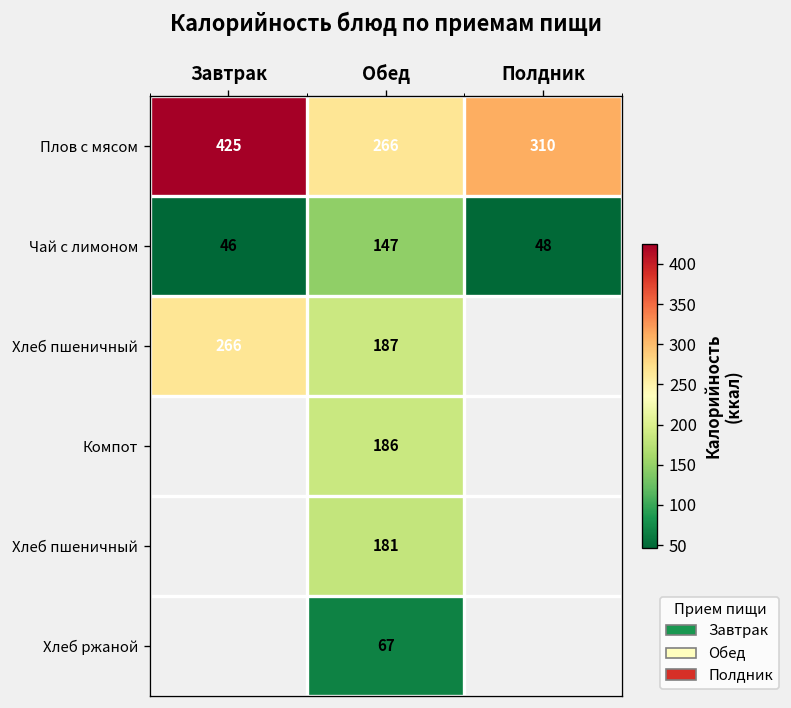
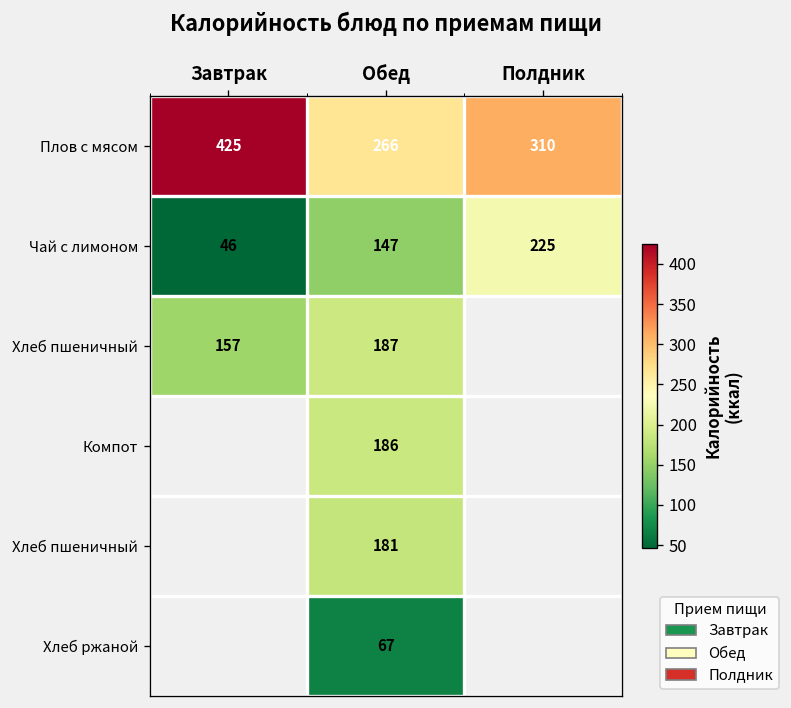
  {
    "Плов с мясом": {
      "Завтрак": 425,
      "Обед": 266,
      "Полдник": 310
    },
    "Чай с лимоном": {
      "Завтрак": 46,
      "Обед": 147,
-     "Полдник": 48
+     "Полдник": 225
    },
    "Хлеб пшеничный": {
-     "Завтрак": 266
+     "Завтрак": 157
    },
    "Компот": {
      "Обед": 186
    },
    "Хлеб ржаной": {
      "Обед": 67
    }
  }
